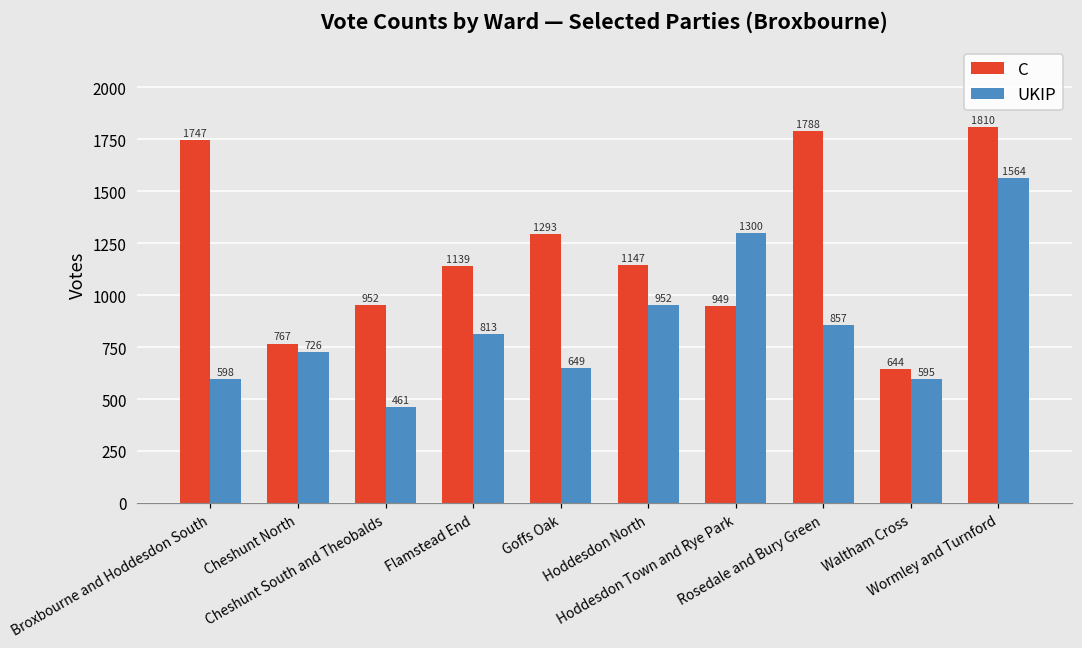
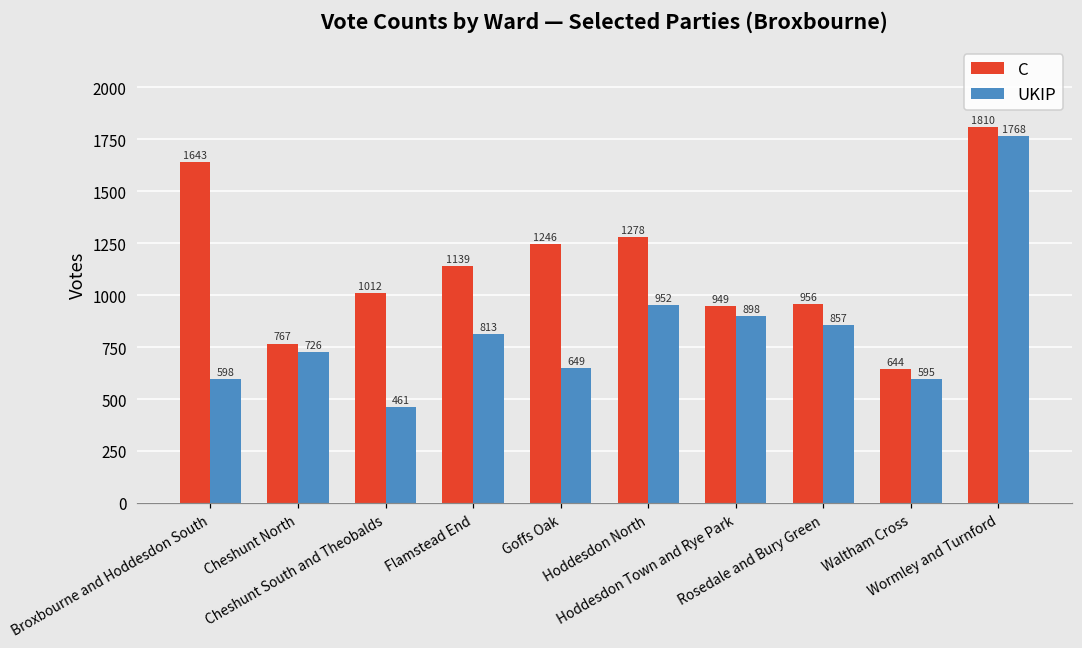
  {
    "C": {
-     "Broxbourne and Hoddesdon South": 1747,
+     "Broxbourne and Hoddesdon South": 1643,
      "Cheshunt North": 767,
-     "Cheshunt South and Theobalds": 952,
+     "Cheshunt South and Theobalds": 1012,
      "Flamstead End": 1139,
-     "Goffs Oak": 1293,
-     "Hoddesdon North": 1147,
+     "Goffs Oak": 1246,
+     "Hoddesdon North": 1278,
      "Hoddesdon Town and Rye Park": 949,
-     "Rosedale and Bury Green": 1788,
+     "Rosedale and Bury Green": 956,
      "Waltham Cross": 644,
      "Wormley and Turnford": 1810
    },
    "UKIP": {
      "Broxbourne and Hoddesdon South": 598,
      "Cheshunt North": 726,
      "Cheshunt South and Theobalds": 461,
      "Flamstead End": 813,
      "Goffs Oak": 649,
      "Hoddesdon North": 952,
-     "Hoddesdon Town and Rye Park": 1300,
+     "Hoddesdon Town and Rye Park": 898,
      "Rosedale and Bury Green": 857,
      "Waltham Cross": 595,
-     "Wormley and Turnford": 1564
+     "Wormley and Turnford": 1768
    }
  }
